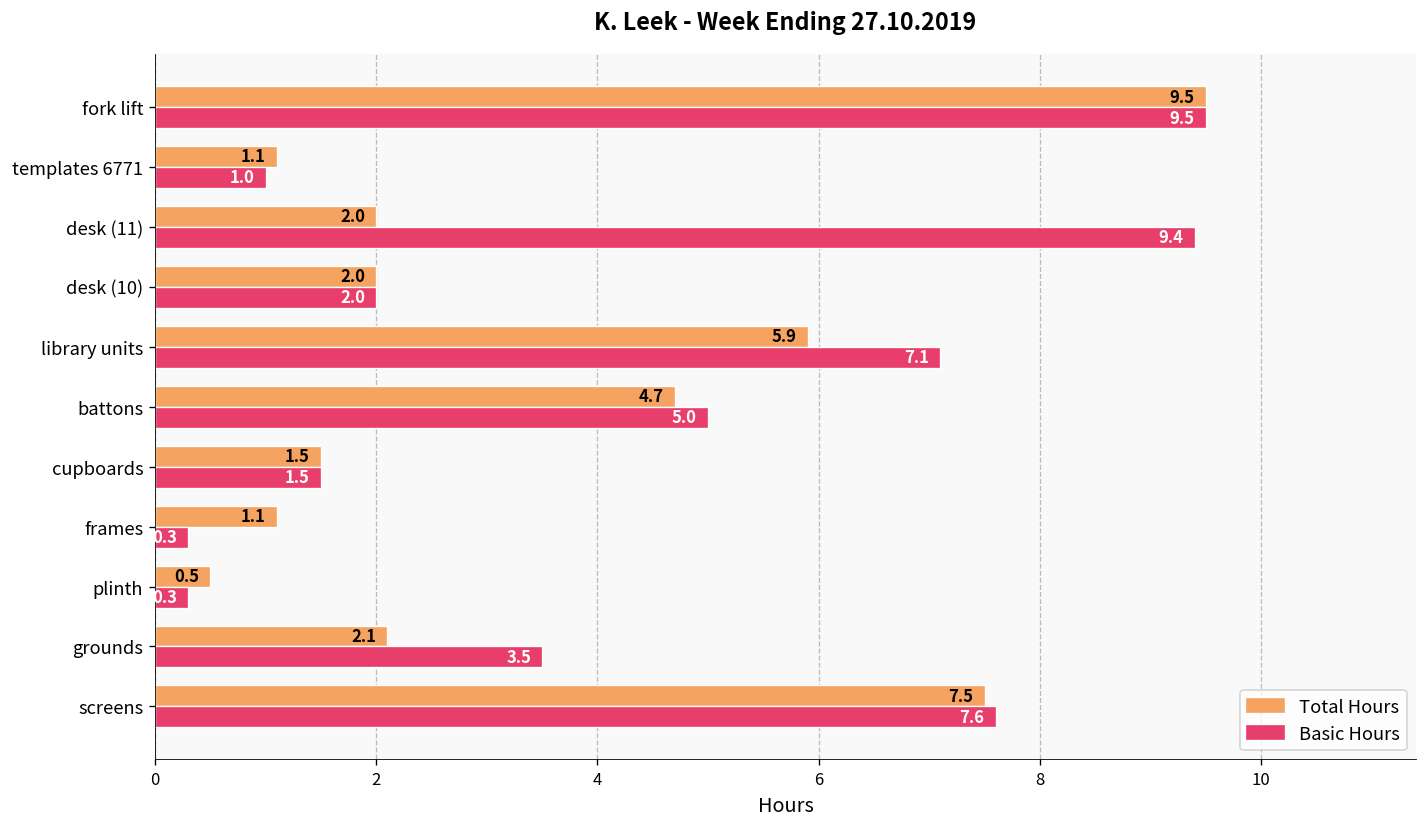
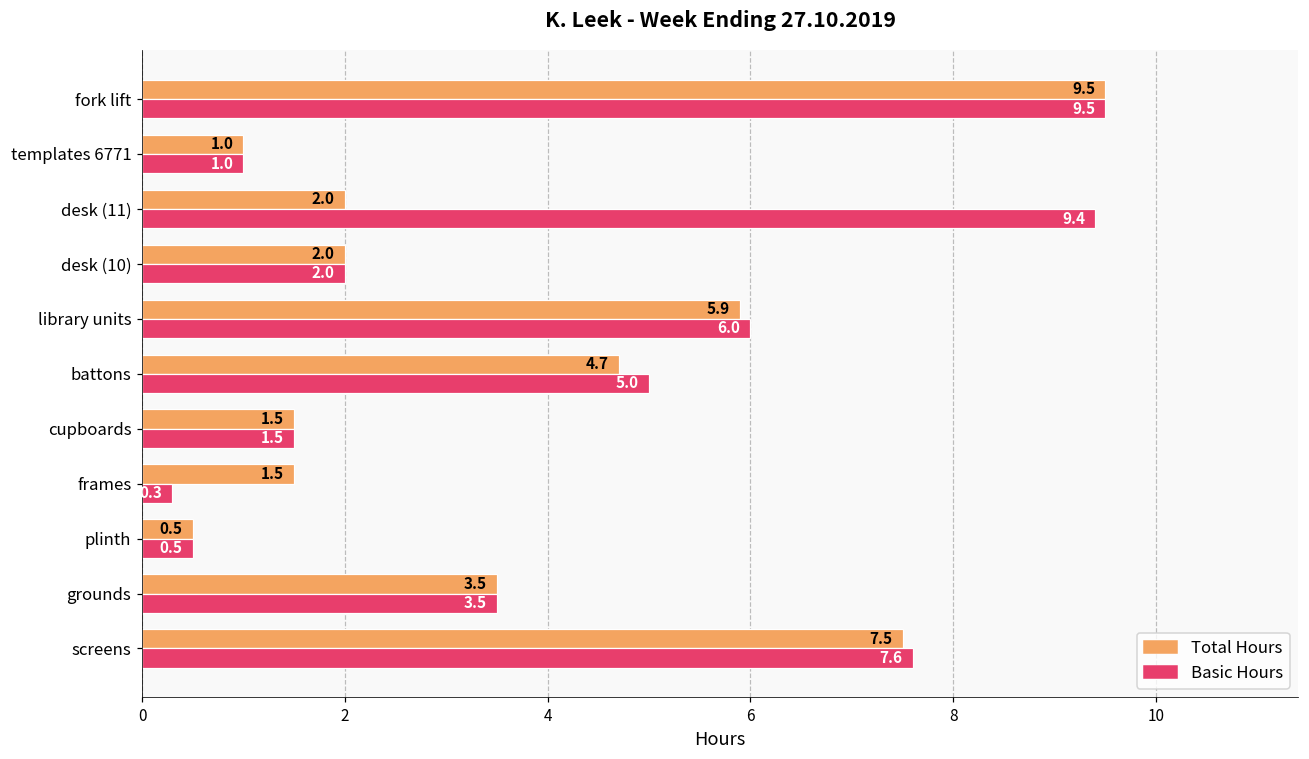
  {
    "Total Hours": {
      "fork lift": 9.5,
-     "templates 6771": 1.1,
+     "templates 6771": 1.0,
      "desk (11)": 2.0,
      "desk (10)": 2.0,
      "library units": 5.9,
      "battons": 4.7,
      "cupboards": 1.5,
-     "frames": 1.1,
+     "frames": 1.5,
      "plinth": 0.5,
-     "grounds": 2.1,
+     "grounds": 3.5,
      "screens": 7.5
    },
    "Basic Hours": {
      "fork lift": 9.5,
      "templates 6771": 1.0,
      "desk (11)": 9.4,
      "desk (10)": 2.0,
-     "library units": 7.1,
+     "library units": 6.0,
      "battons": 5.0,
      "cupboards": 1.5,
      "frames": 0.3,
-     "plinth": 0.3,
+     "plinth": 0.5,
      "grounds": 3.5,
      "screens": 7.6
    }
  }
